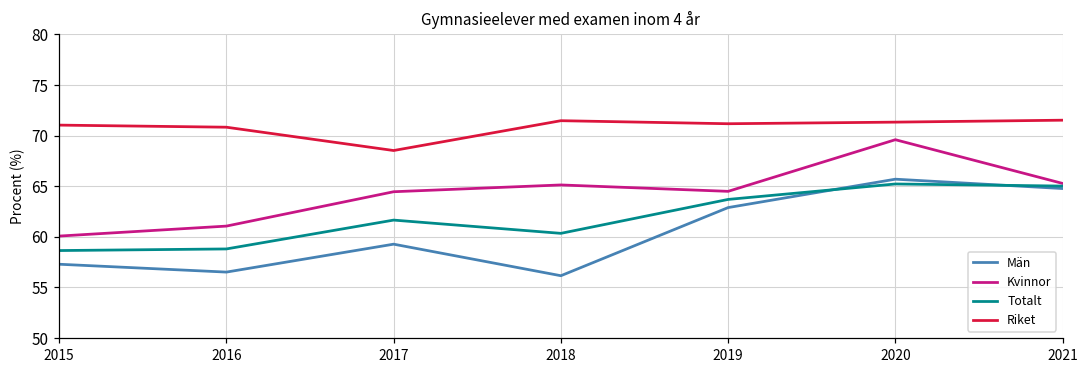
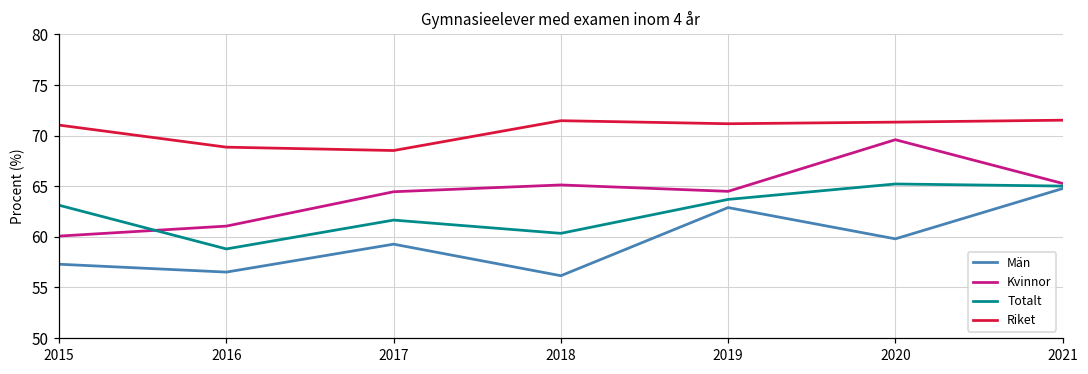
  {
    "Män": {
      "2015": 57,
      "2016": 57,
      "2017": 59,
      "2018": 56,
      "2019": 63,
-     "2020": 66
+     "2020": 60
    },
    "Kvinnor": {
      "2015": 60,
      "2016": 61,
      "2017": 64,
      "2018": 65,
      "2019": 64,
      "2020": 70
    },
    "Totalt": {
-     "2015": 59,
+     "2015": 63,
      "2016": 59,
      "2017": 62,
      "2018": 60,
      "2019": 64,
      "2020": 65
    },
    "Riket": {
      "2015": 71,
-     "2016": 71,
+     "2016": 69,
      "2017": 69,
      "2018": 71,
      "2019": 71,
      "2020": 71,
      "2021": 72
    }
  }
